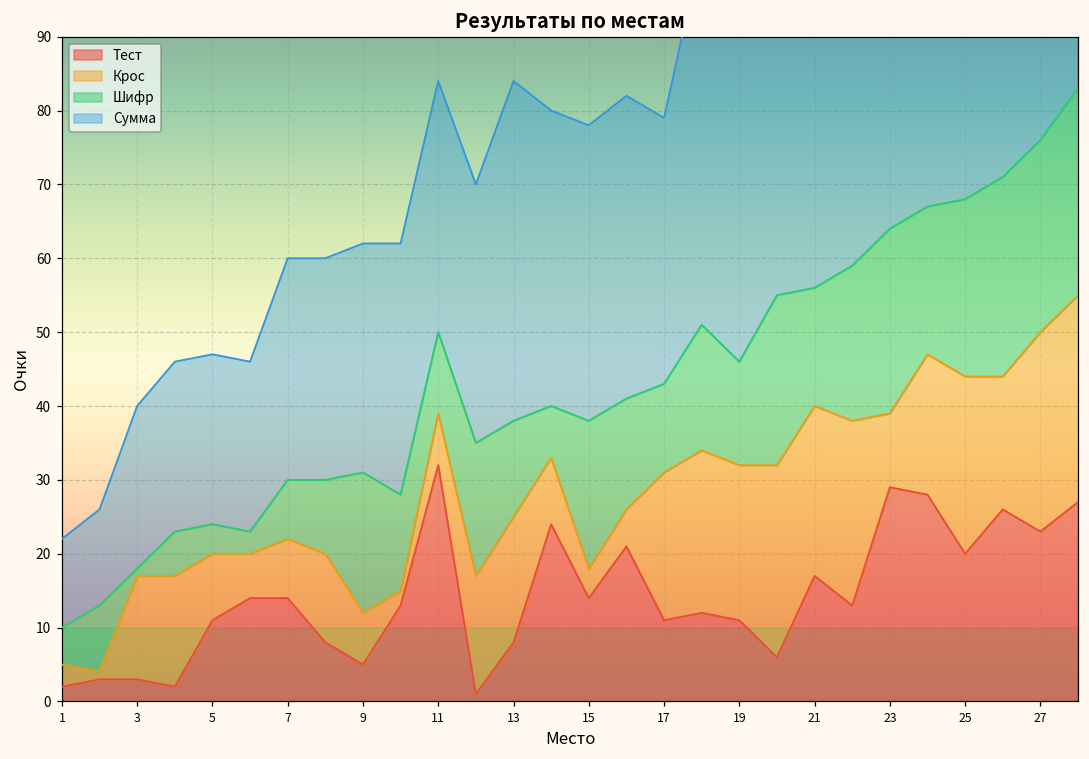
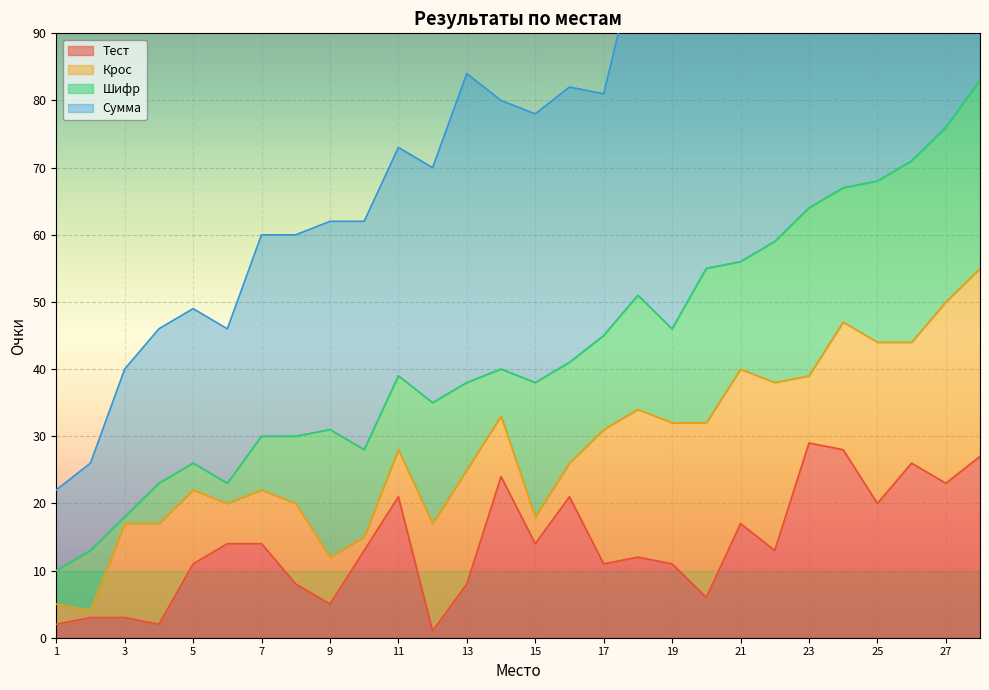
  {
    "Тест": {
      "1": 2,
      "3": 3,
      "5": 11,
      "7": 14,
      "9": 5,
-     "11": 32,
+     "11": 21,
      "13": 8,
      "15": 14,
      "17": 11,
      "19": 11,
      "21": 17,
      "23": 29,
      "25": 20,
      "27": 23
    },
    "Крос": {
      "1": 3,
      "3": 14,
-     "5": 9,
+     "5": 11,
      "7": 8,
      "9": 7,
      "11": 7,
      "13": 17,
      "15": 4,
      "17": 20,
      "19": 21,
      "21": 23,
      "23": 10,
      "25": 24,
      "27": 27
    },
    "Шифр": {
      "1": 5,
      "3": 1,
      "5": 4,
      "7": 8,
      "9": 19,
      "11": 11,
      "13": 13,
      "15": 20,
-     "17": 12,
+     "17": 14,
      "19": 14,
      "21": 16,
      "23": 25,
      "25": 24,
      "27": 26
    },
    "Сумма": {
      "1": 12,
      "3": 22,
      "5": 23,
      "7": 30,
      "9": 31,
      "11": 34,
      "13": 46,
      "15": 40,
      "17": 36
    }
  }
